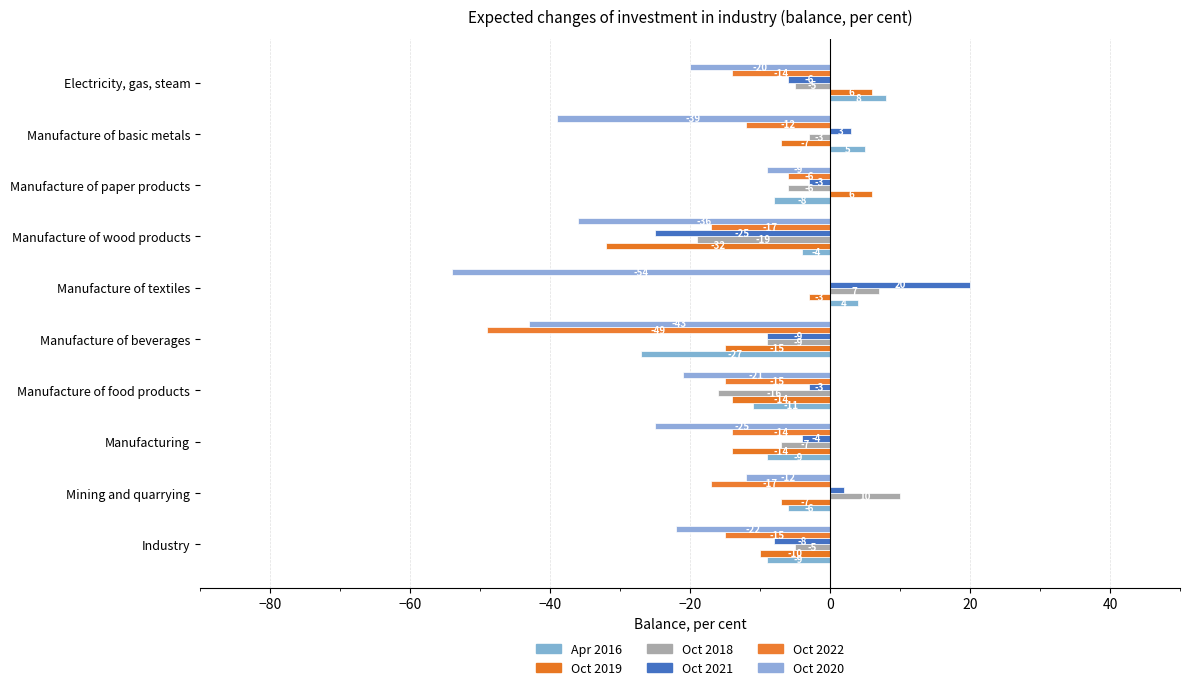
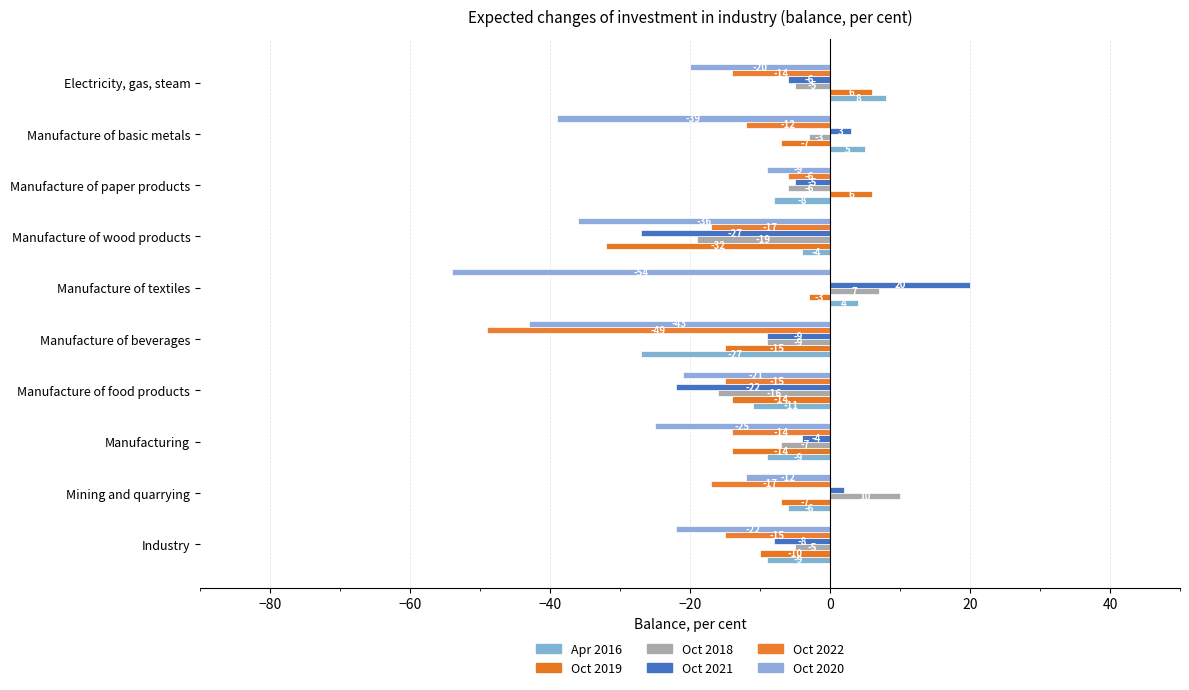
  {
    "Oct 2021": {
      "Electricity, gas, steam": -6,
-     "Manufacture of paper products": -3,
-     "Manufacture of wood products": -25,
-     "Manufacture of food products": -3,
+     "Manufacture of paper products": -5,
+     "Manufacture of wood products": -27,
+     "Manufacture of food products": -22,
      "Manufacturing": -4,
      "Industry": -8
    }
  }
